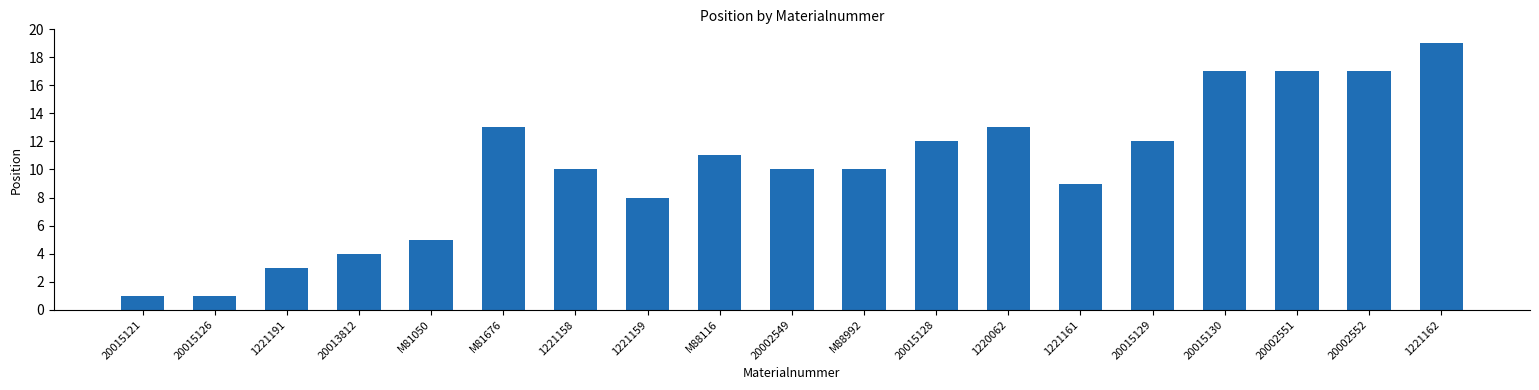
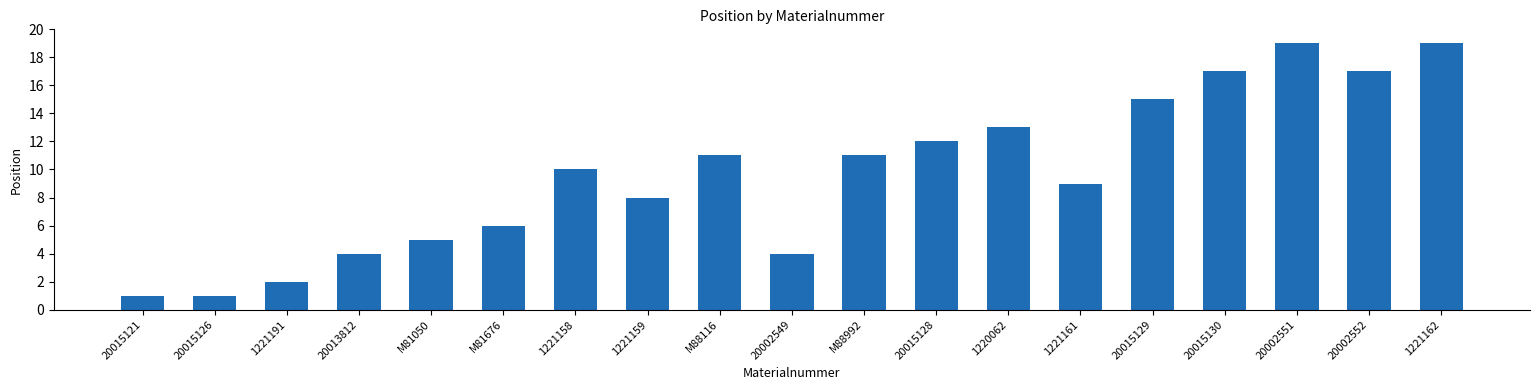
  {
    "20015121": 1,
    "20015126": 1,
-   "1221191": 3,
+   "1221191": 2,
    "20013812": 4,
    "M81050": 5,
-   "M81676": 13,
+   "M81676": 6,
    "1221158": 10,
    "1221159": 8,
    "M88116": 11,
-   "20002549": 10,
-   "M88992": 10,
+   "20002549": 4,
+   "M88992": 11,
    "20015128": 12,
    "1220062": 13,
    "1221161": 9,
-   "20015129": 12,
+   "20015129": 15,
    "20015130": 17,
-   "20002551": 17,
+   "20002551": 19,
    "20002552": 17,
    "1221162": 19
  }
